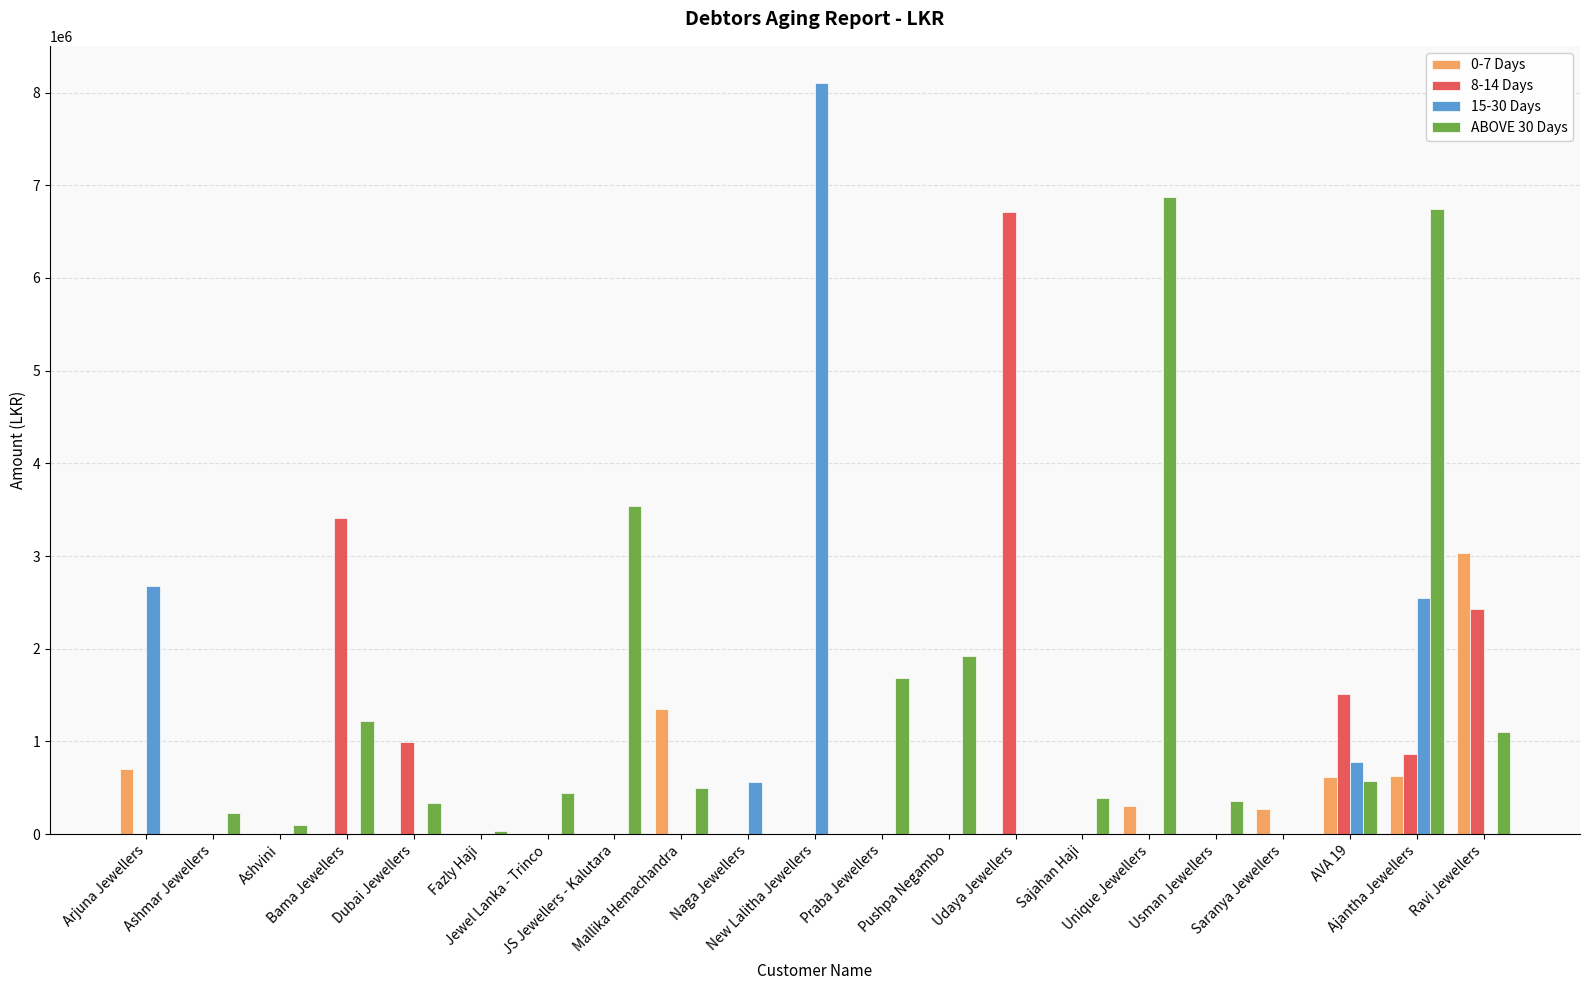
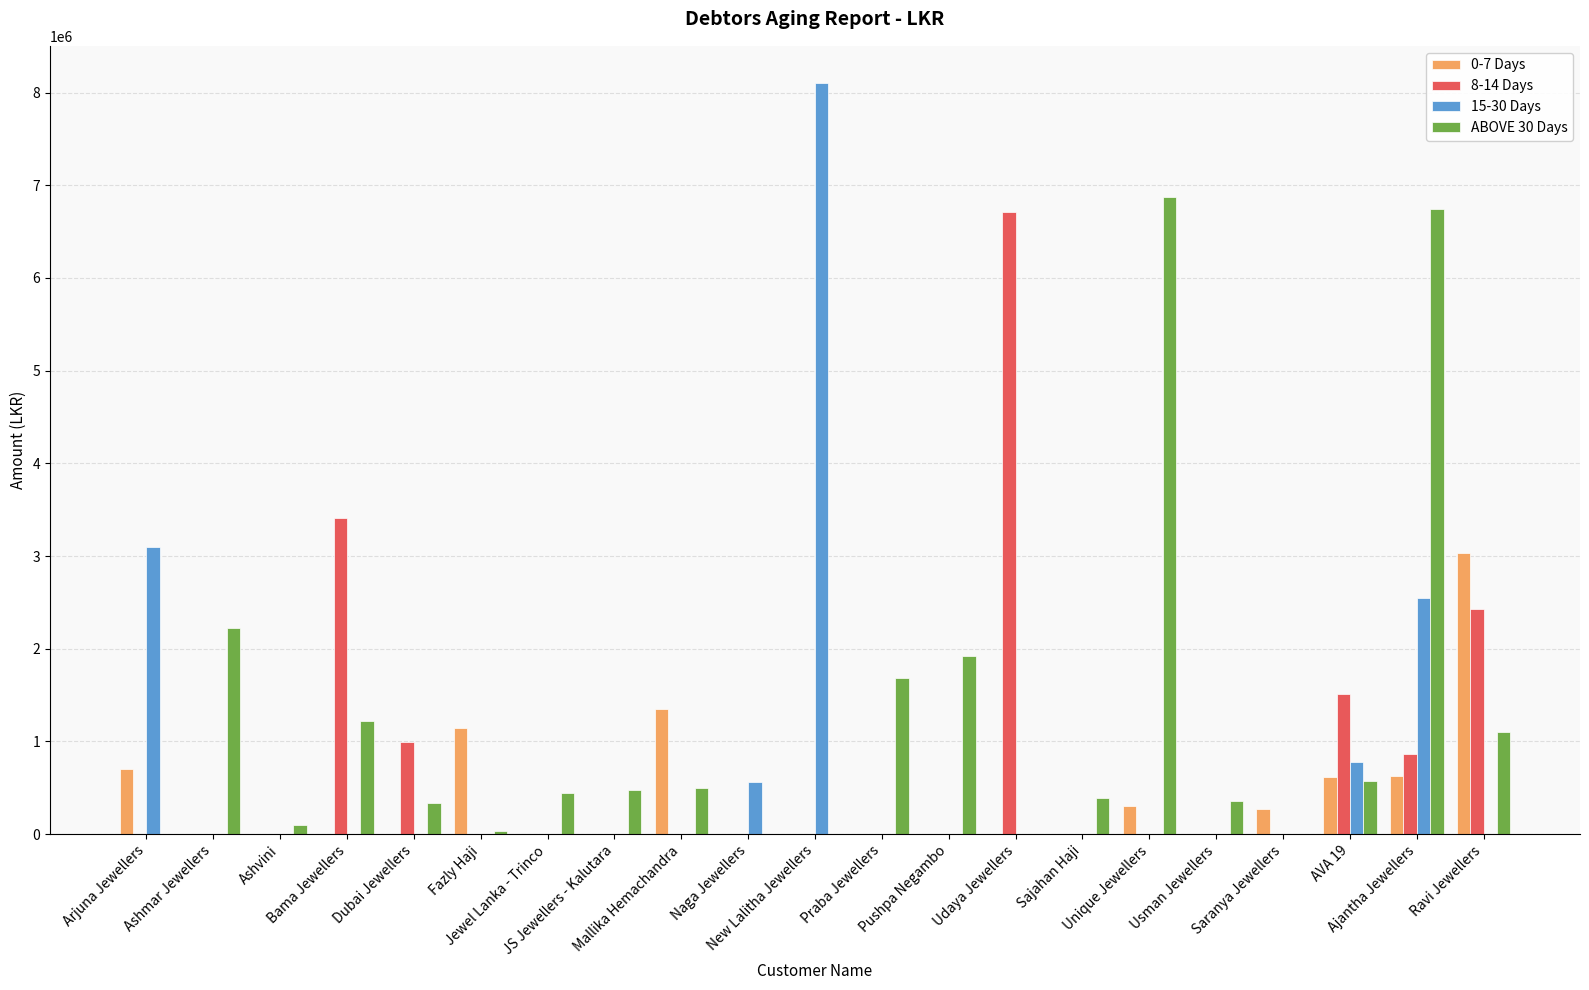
  {
    "0-7 Days": {
      "Arjuna Jewellers": 700000,
      "Ashmar Jewellers": 0,
      "Ashvini": 0,
      "Bama Jewellers": 0,
      "Dubai Jewellers": 0,
-     "Fazly Haji": 0,
+     "Fazly Haji": 1100000,
      "Jewel Lanka - Trinco": 0,
      "JS Jewellers - Kalutara": 0,
      "Mallika Hemachandra": 1300000,
      "Naga Jewellers": 0,
      "New Lalitha Jewellers": 0,
      "Praba Jewellers": 0,
      "Pushpa Negambo": 0,
      "Udaya Jewellers": 0,
      "Sajahan Haji": 0,
      "Unique Jewellers": 300000,
      "Usman Jewellers": 0,
      "Saranya Jewellers": 300000,
      "AVA 19": 600000,
      "Ajantha Jewellers": 600000,
      "Ravi Jewellers": 3000000
    },
    "8-14 Days": {
      "Arjuna Jewellers": 0,
      "Ashmar Jewellers": 0,
      "Ashvini": 0,
      "Bama Jewellers": 3400000,
      "Dubai Jewellers": 1000000,
      "Fazly Haji": 0,
      "Jewel Lanka - Trinco": 0,
      "JS Jewellers - Kalutara": 0,
      "Mallika Hemachandra": 0,
      "Naga Jewellers": 0,
      "New Lalitha Jewellers": 0,
      "Praba Jewellers": 0,
      "Pushpa Negambo": 0,
      "Udaya Jewellers": 6700000,
      "Sajahan Haji": 0,
      "Unique Jewellers": 0,
      "Usman Jewellers": 0,
      "Saranya Jewellers": 0,
      "AVA 19": 1500000,
      "Ajantha Jewellers": 900000,
      "Ravi Jewellers": 2400000
    },
    "15-30 Days": {
-     "Arjuna Jewellers": 2700000,
+     "Arjuna Jewellers": 3100000,
      "Ashmar Jewellers": 0,
      "Ashvini": 0,
      "Bama Jewellers": 0,
      "Dubai Jewellers": 0,
      "Fazly Haji": 0,
      "Jewel Lanka - Trinco": 0,
      "JS Jewellers - Kalutara": 0,
      "Mallika Hemachandra": 0,
      "Naga Jewellers": 600000,
      "New Lalitha Jewellers": 8100000,
      "Praba Jewellers": 0,
      "Pushpa Negambo": 0,
      "Udaya Jewellers": 0,
      "Sajahan Haji": 0,
      "Unique Jewellers": 0,
      "Usman Jewellers": 0,
      "Saranya Jewellers": 0,
      "AVA 19": 800000,
      "Ajantha Jewellers": 2500000,
      "Ravi Jewellers": 0
    },
    "ABOVE 30 Days": {
      "Arjuna Jewellers": 0,
-     "Ashmar Jewellers": 200000,
+     "Ashmar Jewellers": 2200000,
      "Ashvini": 100000,
      "Bama Jewellers": 1200000,
      "Dubai Jewellers": 300000,
      "Fazly Haji": 0,
      "Jewel Lanka - Trinco": 400000,
-     "JS Jewellers - Kalutara": 3500000,
+     "JS Jewellers - Kalutara": 500000,
      "Mallika Hemachandra": 500000,
      "Naga Jewellers": 0,
      "New Lalitha Jewellers": 0,
      "Praba Jewellers": 1700000,
      "Pushpa Negambo": 1900000,
      "Udaya Jewellers": 0,
      "Sajahan Haji": 400000,
      "Unique Jewellers": 6900000,
      "Usman Jewellers": 400000,
      "Saranya Jewellers": 0,
      "AVA 19": 600000,
      "Ajantha Jewellers": 6700000,
      "Ravi Jewellers": 1100000
    }
  }
